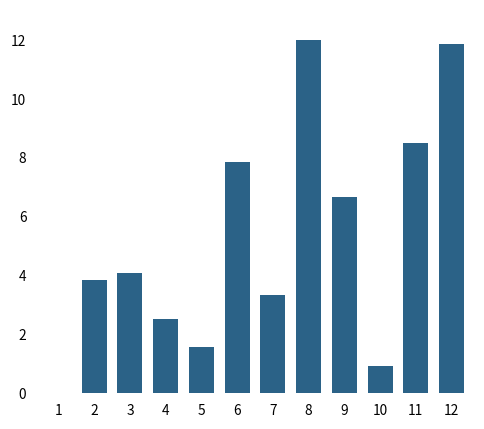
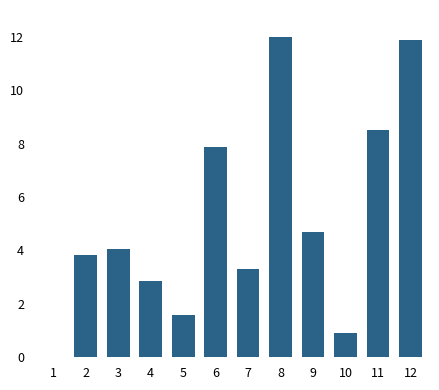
  {
    "1": 0.0,
    "2": 3.8,
    "3": 4.1,
-   "4": 2.5,
+   "4": 2.9,
    "5": 1.6,
    "6": 7.9,
    "7": 3.3,
    "8": 12.0,
-   "9": 6.7,
+   "9": 4.7,
    "10": 0.9,
    "11": 8.5,
    "12": 11.9
  }
